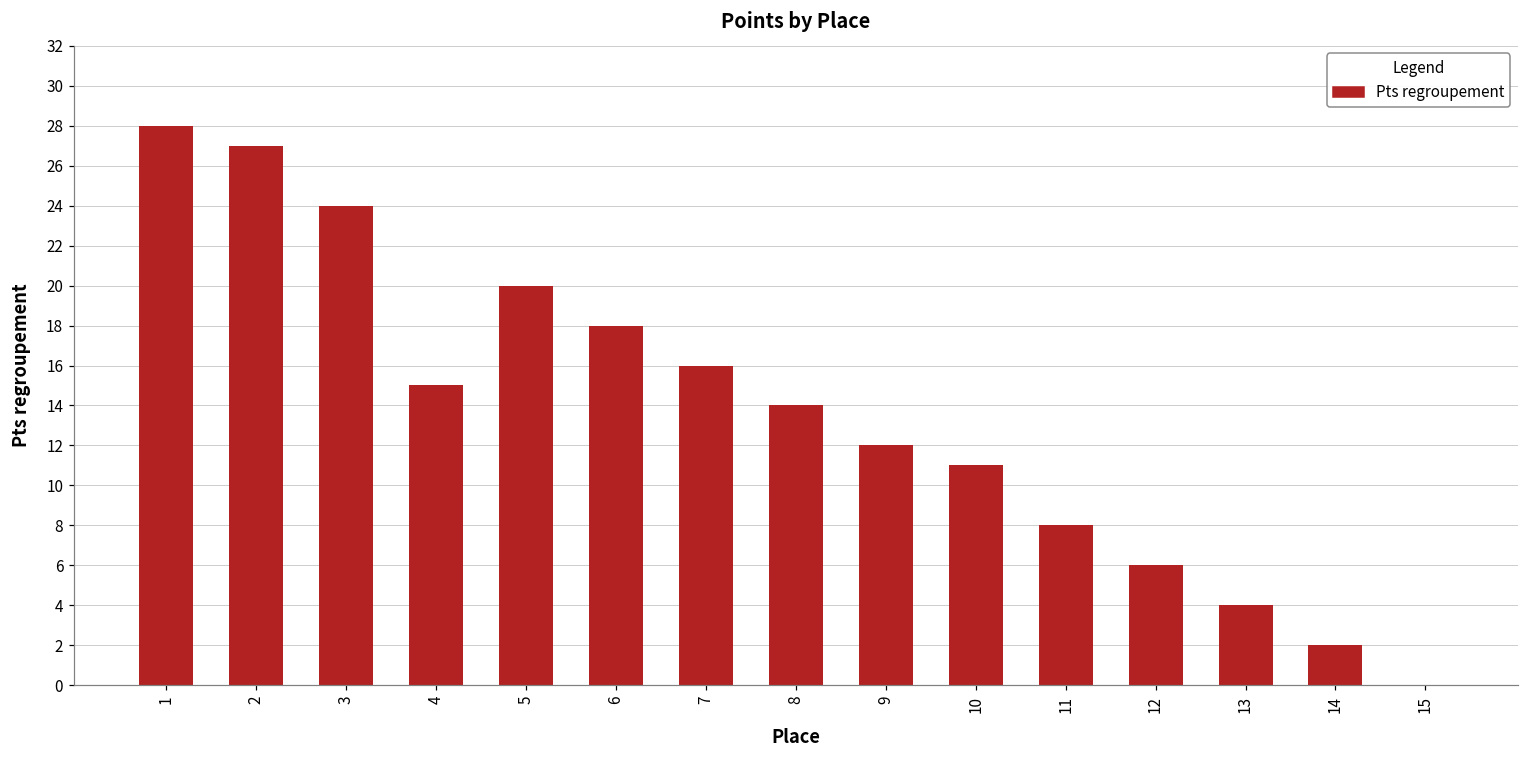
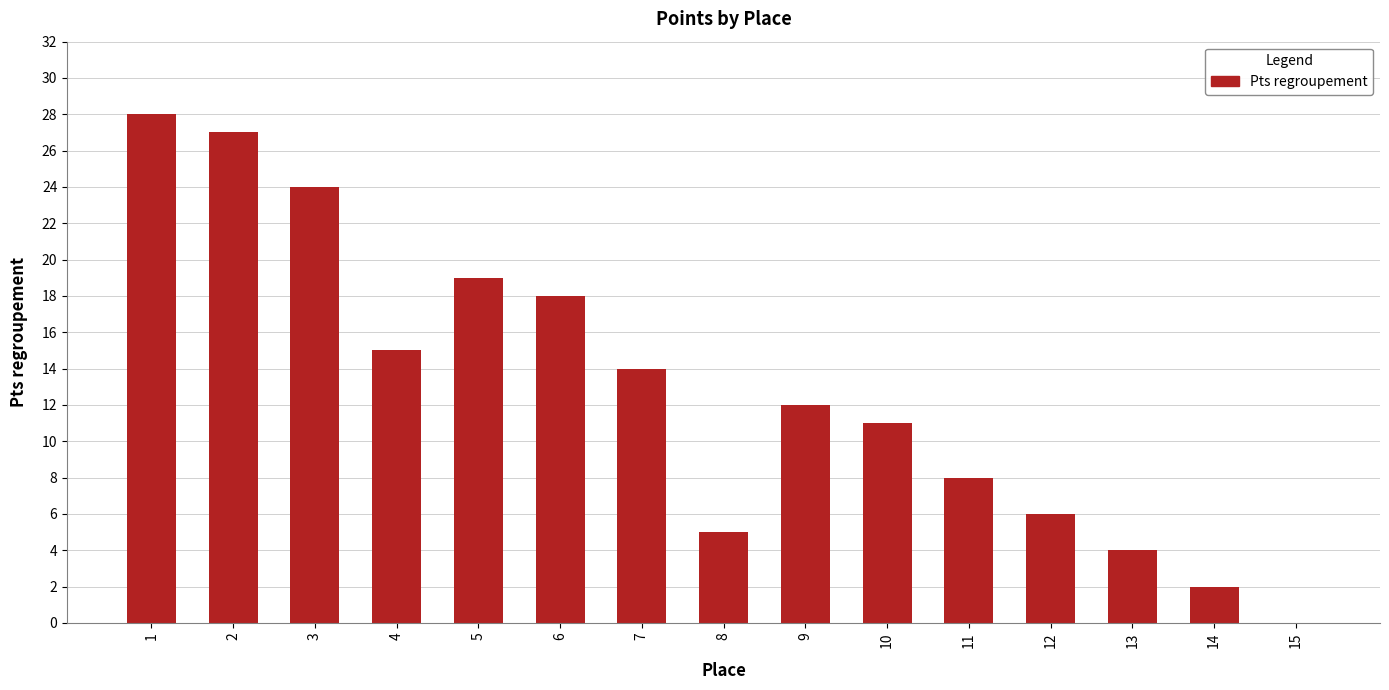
  {
    "1": 28,
    "2": 27,
    "3": 24,
    "4": 15,
-   "5": 20,
+   "5": 19,
    "6": 18,
-   "7": 16,
-   "8": 14,
+   "7": 14,
+   "8": 5,
    "9": 12,
    "10": 11,
    "11": 8,
    "12": 6,
    "13": 4,
    "14": 2,
    "15": 0
  }
